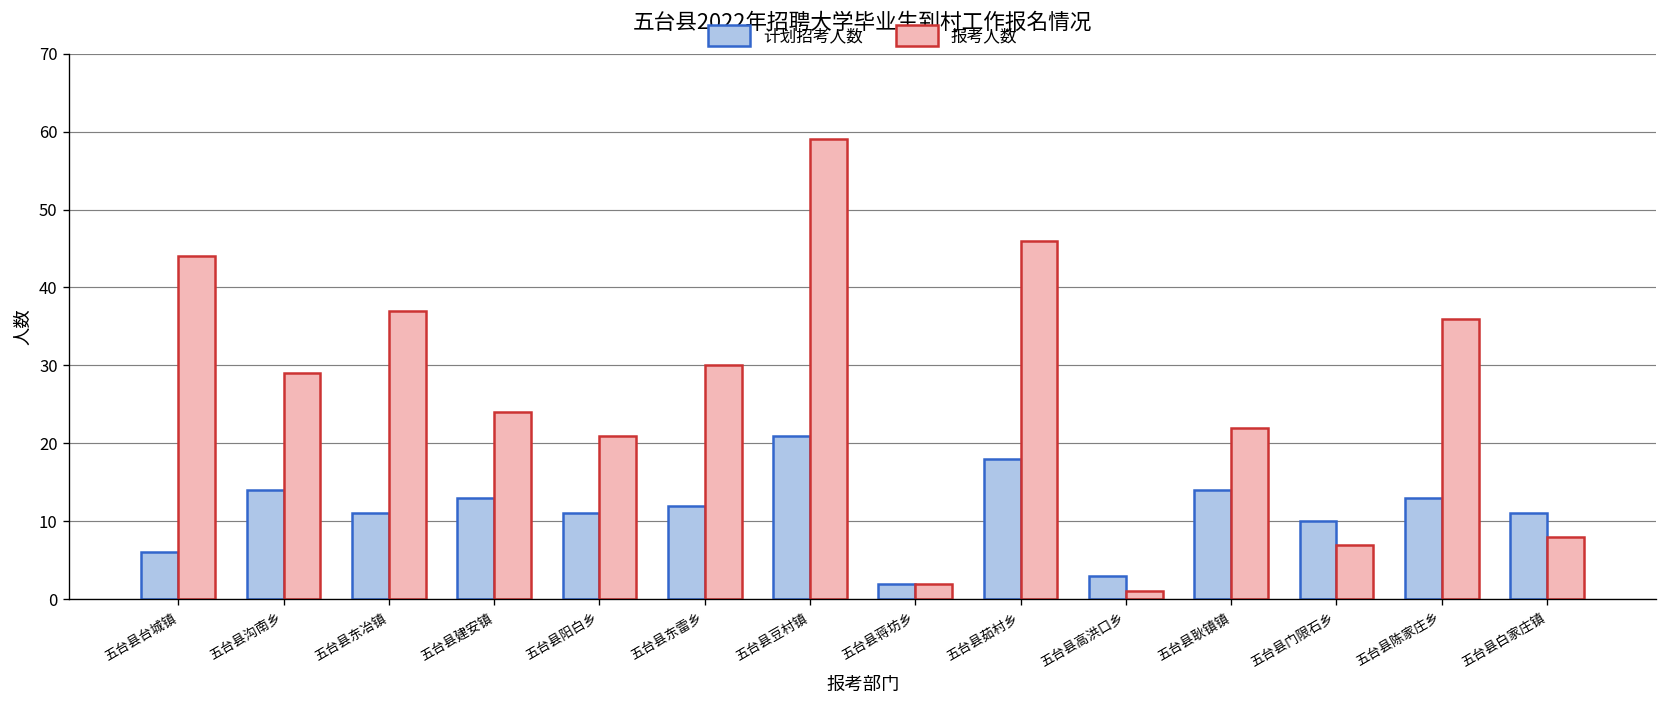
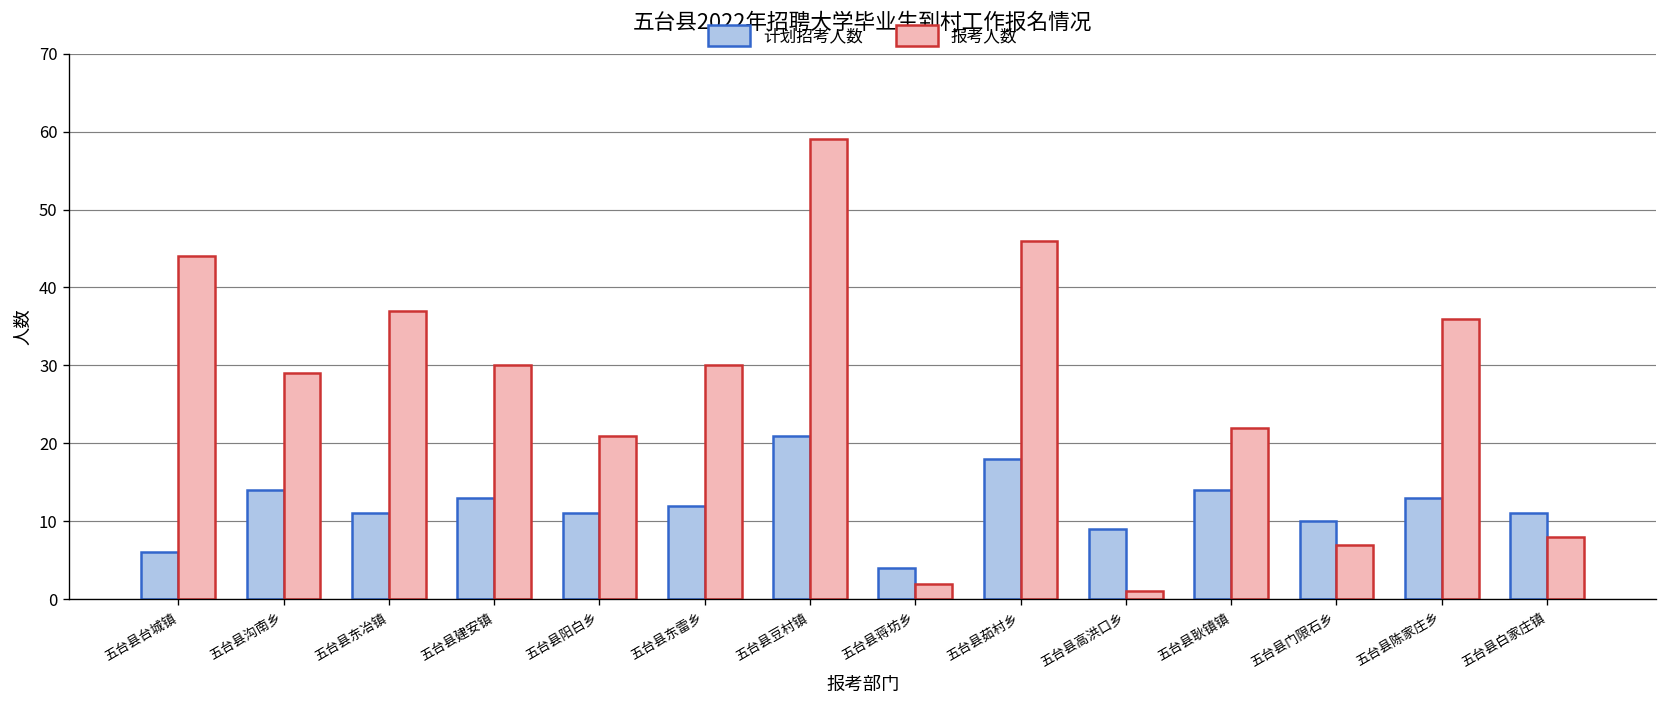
  {
    "计划招考人数": {
      "五台县台城镇": 6,
      "五台县沟南乡": 14,
      "五台县东冶镇": 11,
      "五台县建安镇": 13,
      "五台县阳白乡": 11,
      "五台县东雷乡": 12,
      "五台县豆村镇": 21,
-     "五台县蒋坊乡": 2,
+     "五台县蒋坊乡": 4,
      "五台县茹村乡": 18,
-     "五台县高洪口乡": 3,
+     "五台县高洪口乡": 9,
      "五台县耿镇镇": 14,
      "五台县门限石乡": 10,
      "五台县陈家庄乡": 13,
      "五台县白家庄镇": 11
    },
    "报考人数": {
      "五台县台城镇": 44,
      "五台县沟南乡": 29,
      "五台县东冶镇": 37,
-     "五台县建安镇": 24,
+     "五台县建安镇": 30,
      "五台县阳白乡": 21,
      "五台县东雷乡": 30,
      "五台县豆村镇": 59,
      "五台县蒋坊乡": 2,
      "五台县茹村乡": 46,
      "五台县高洪口乡": 1,
      "五台县耿镇镇": 22,
      "五台县门限石乡": 7,
      "五台县陈家庄乡": 36,
      "五台县白家庄镇": 8
    }
  }
